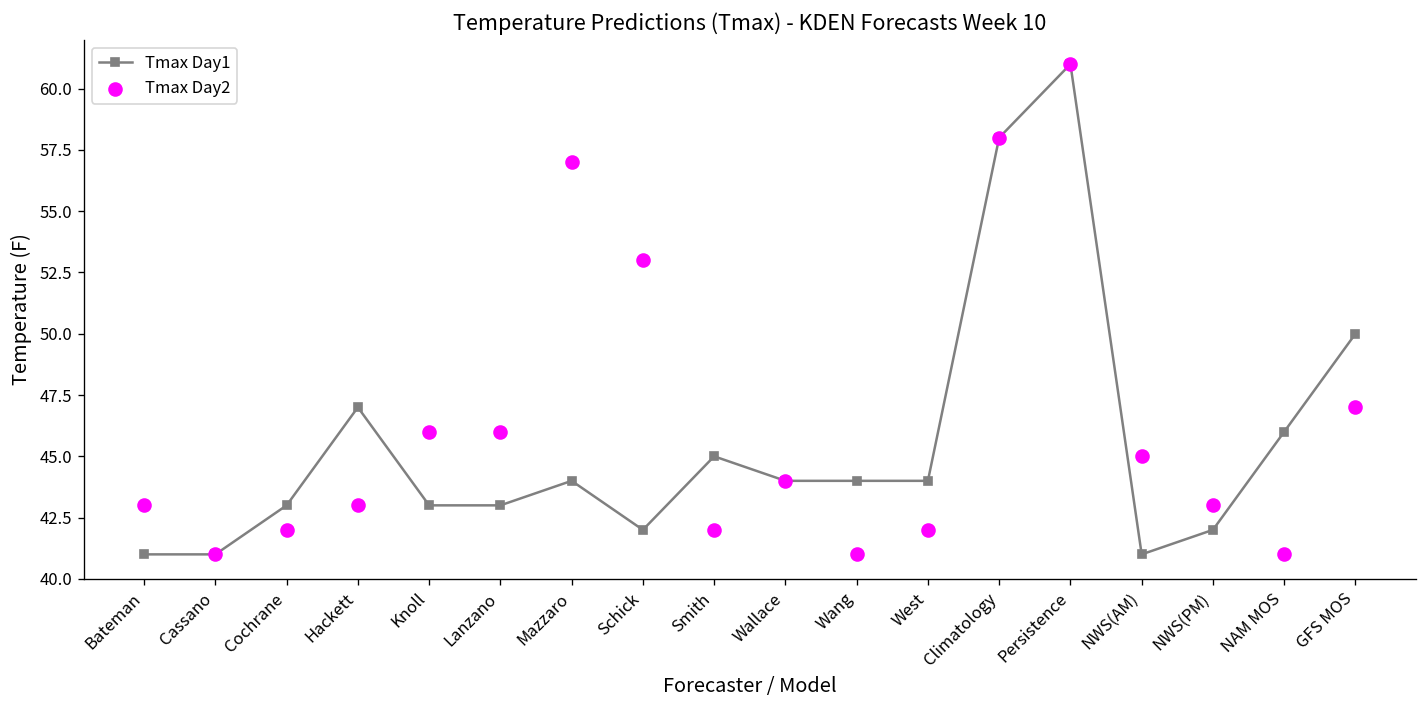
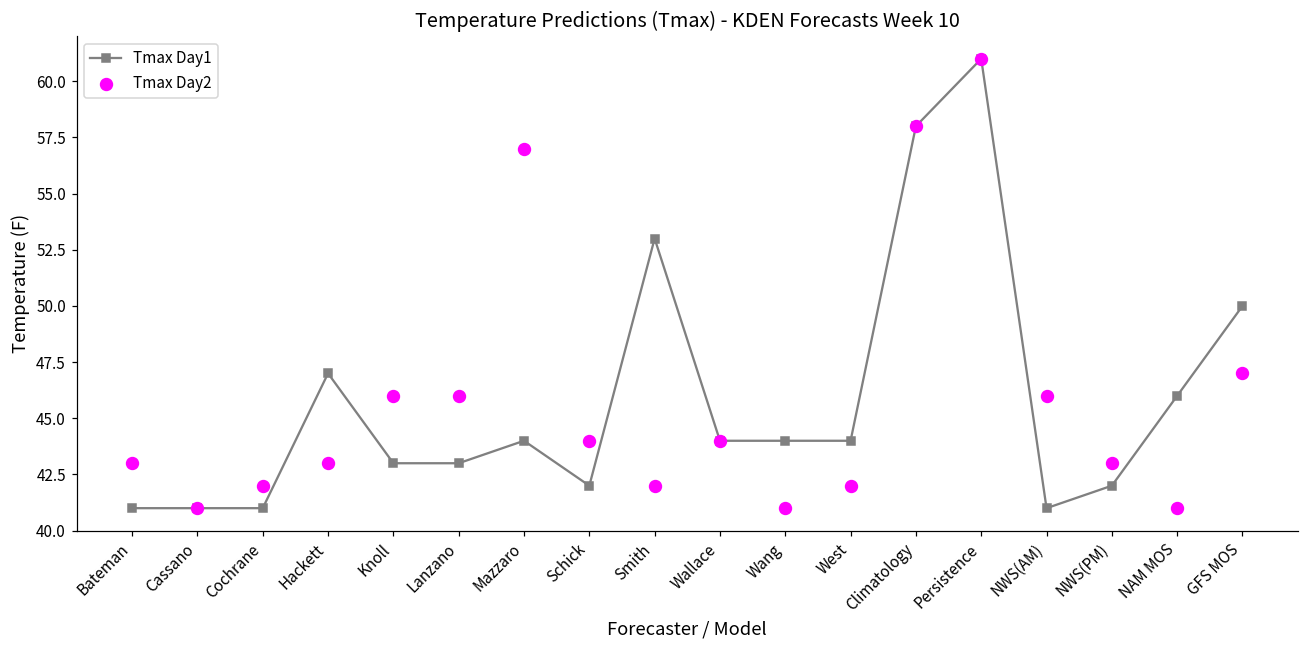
  {
    "Tmax Day1": {
      "Bateman": 41,
-     "Cochrane": 43,
+     "Cochrane": 41,
      "Hackett": 47,
      "Knoll": 43,
      "Lanzano": 43,
      "Mazzaro": 44,
      "Schick": 42,
-     "Smith": 45,
+     "Smith": 53,
      "Wang": 44,
      "West": 44,
      "NWS(AM)": 41,
      "NWS(PM)": 42,
      "NAM MOS": 46,
      "GFS MOS": 50
    },
    "Tmax Day2": {
-     "Schick": 53,
-     "NWS(AM)": 45
+     "Schick": 44,
+     "NWS(AM)": 46
    }
  }
